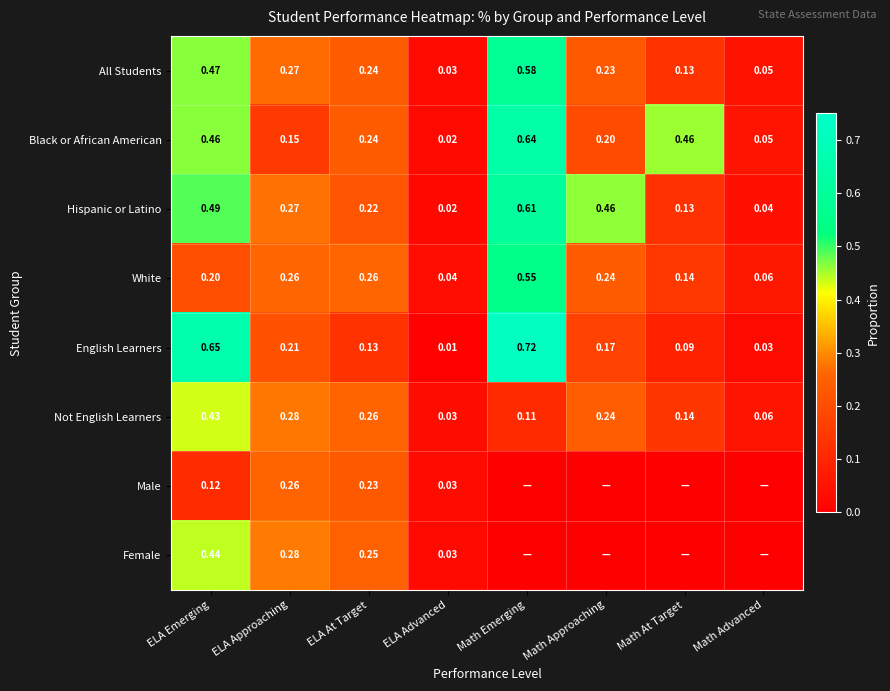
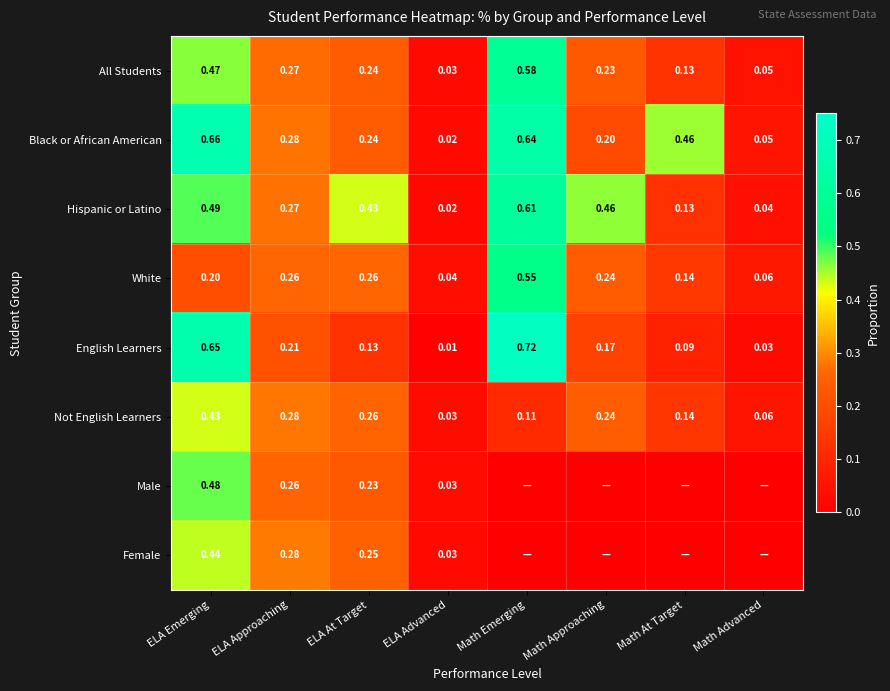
  {
    "All Students": {
      "ELA Emerging": 0.47,
      "ELA Approaching": 0.27,
      "ELA At Target": 0.24,
      "ELA Advanced": 0.03,
      "Math Emerging": 0.58,
      "Math Approaching": 0.23,
      "Math At Target": 0.13,
      "Math Advanced": 0.05
    },
    "Black or African American": {
-     "ELA Emerging": 0.46,
-     "ELA Approaching": 0.15,
+     "ELA Emerging": 0.66,
+     "ELA Approaching": 0.28,
      "ELA At Target": 0.24,
      "ELA Advanced": 0.02,
      "Math Emerging": 0.64,
      "Math Approaching": 0.20,
      "Math At Target": 0.46,
      "Math Advanced": 0.05
    },
    "Hispanic or Latino": {
      "ELA Emerging": 0.49,
      "ELA Approaching": 0.27,
-     "ELA At Target": 0.22,
+     "ELA At Target": 0.43,
      "ELA Advanced": 0.02,
      "Math Emerging": 0.61,
      "Math Approaching": 0.46,
      "Math At Target": 0.13,
      "Math Advanced": 0.04
    },
    "White": {
      "ELA Emerging": 0.20,
      "ELA Approaching": 0.26,
      "ELA At Target": 0.26,
      "ELA Advanced": 0.04,
      "Math Emerging": 0.55,
      "Math Approaching": 0.24,
      "Math At Target": 0.14,
      "Math Advanced": 0.06
    },
    "English Learners": {
      "ELA Emerging": 0.65,
      "ELA Approaching": 0.21,
      "ELA At Target": 0.13,
      "ELA Advanced": 0.01,
      "Math Emerging": 0.72,
      "Math Approaching": 0.17,
      "Math At Target": 0.09,
      "Math Advanced": 0.03
    },
    "Not English Learners": {
      "ELA Emerging": 0.43,
      "ELA Approaching": 0.28,
      "ELA At Target": 0.26,
      "ELA Advanced": 0.03,
      "Math Emerging": 0.11,
      "Math Approaching": 0.24,
      "Math At Target": 0.14,
      "Math Advanced": 0.06
    },
    "Male": {
-     "ELA Emerging": 0.12,
+     "ELA Emerging": 0.48,
      "ELA Approaching": 0.26,
      "ELA At Target": 0.23,
      "ELA Advanced": 0.03
    },
    "Female": {
      "ELA Emerging": 0.44,
      "ELA Approaching": 0.28,
      "ELA At Target": 0.25,
      "ELA Advanced": 0.03
    }
  }
